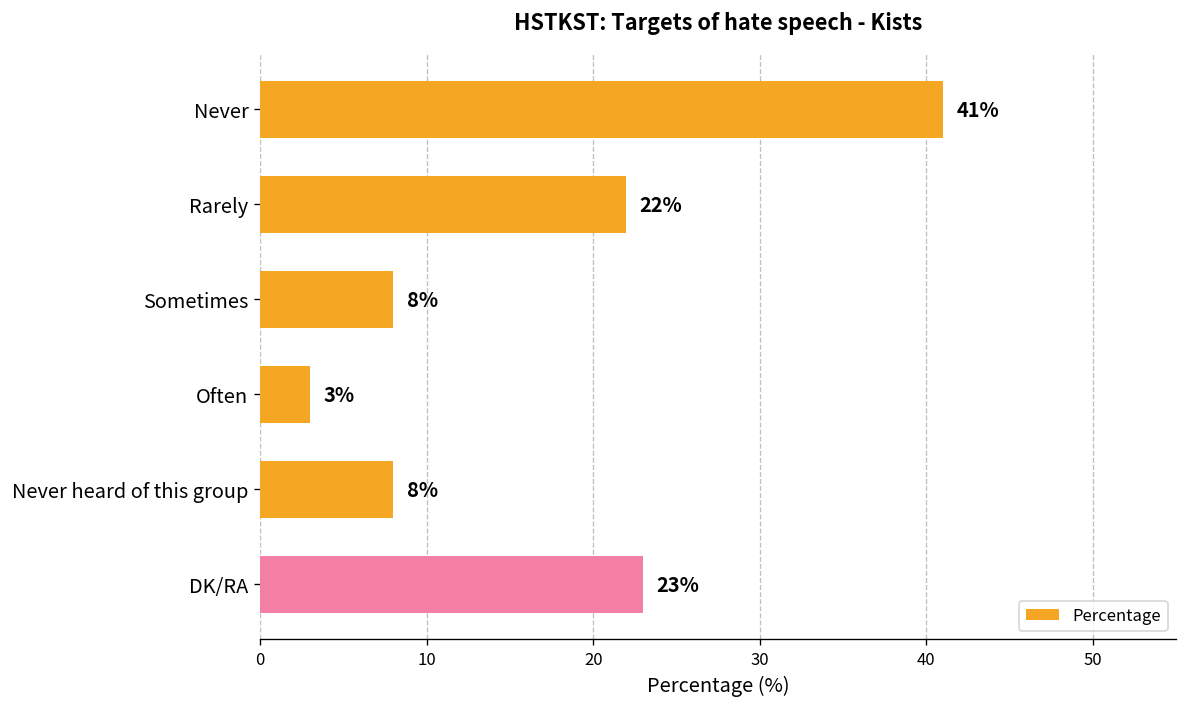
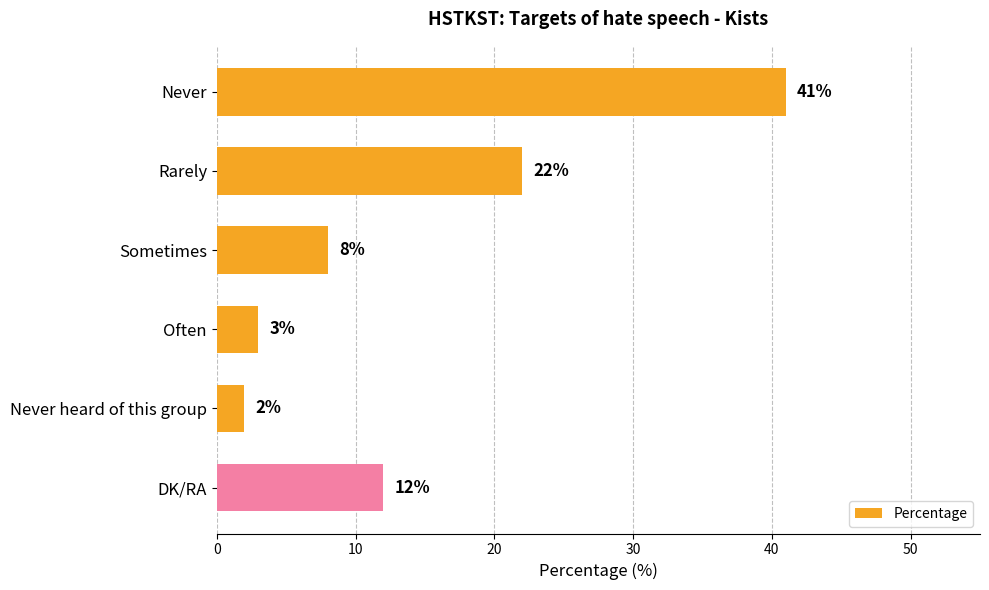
  {
    "Never": "41%",
    "Rarely": "22%",
    "Sometimes": "8%",
    "Often": "3%",
-   "Never heard of this group": "8%",
-   "DK/RA": "23%"
+   "Never heard of this group": "2%",
+   "DK/RA": "12%"
  }
